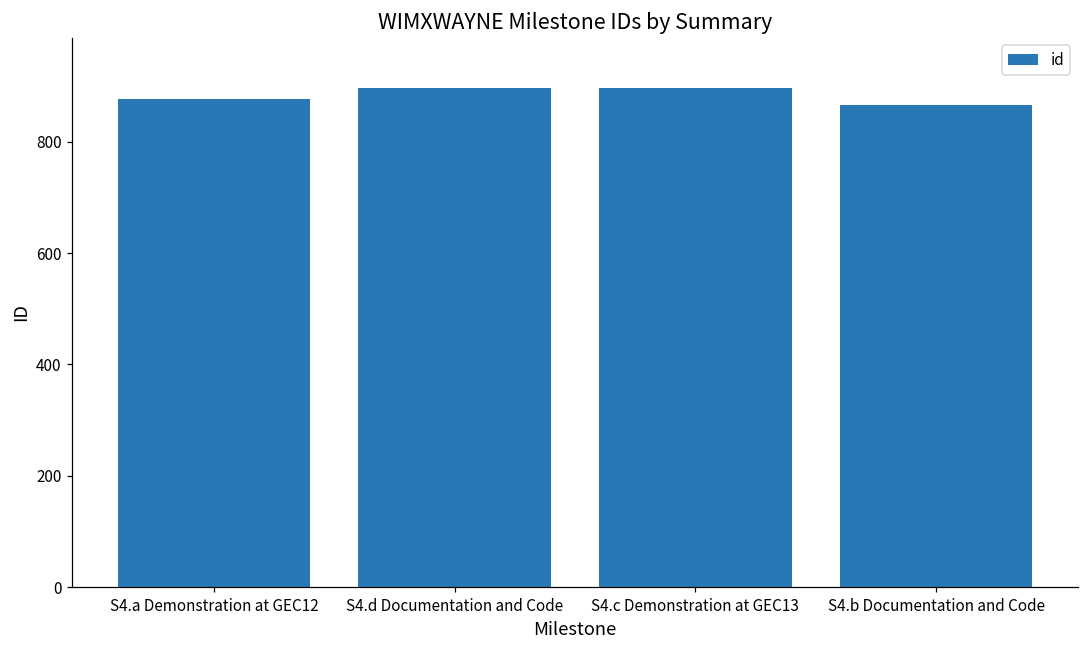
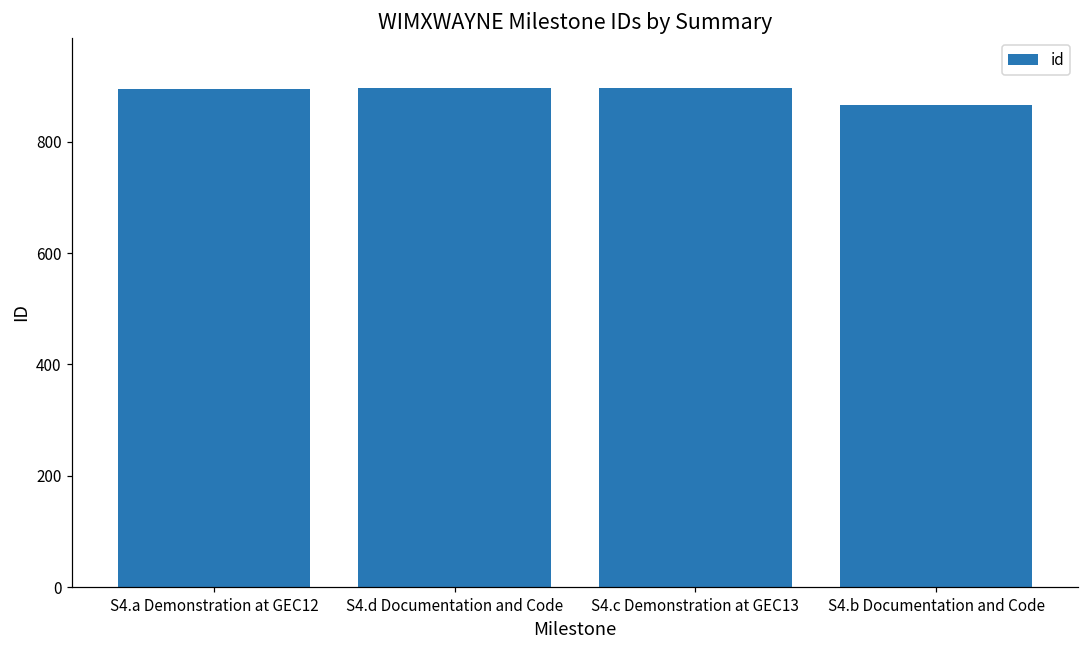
  {
-   "S4.a Demonstration at GEC12": 880,
+   "S4.a Demonstration at GEC12": 890,
    "S4.d Documentation and Code": 900,
    "S4.c Demonstration at GEC13": 900,
    "S4.b Documentation and Code": 870
  }
